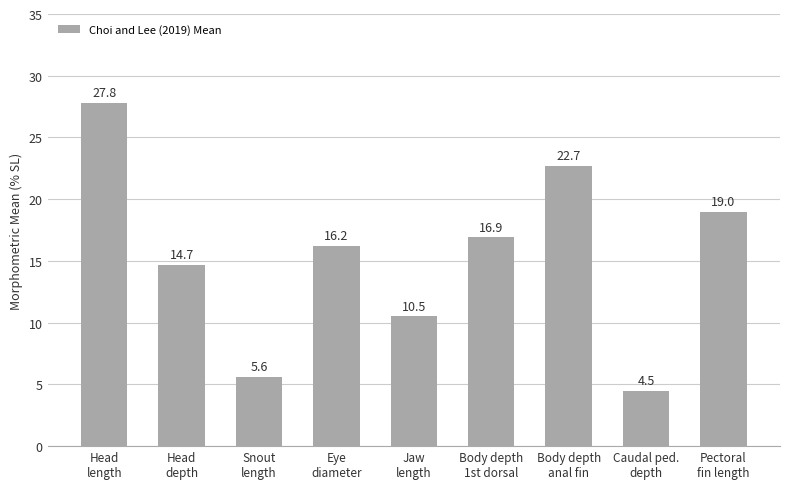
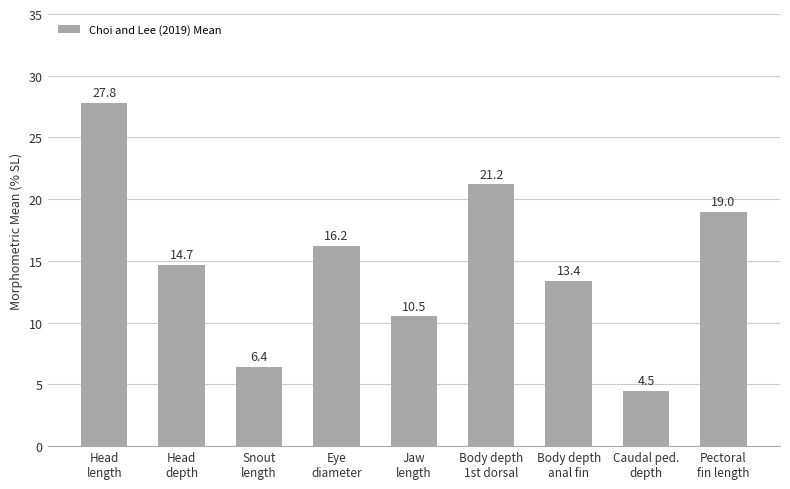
  {
    "Head length": 27.8,
    "Head depth": 14.7,
-   "Snout length": 5.6,
+   "Snout length": 6.4,
    "Eye diameter": 16.2,
    "Jaw length": 10.5,
-   "Body depth 1st dorsal": 16.9,
-   "Body depth anal fin": 22.7,
+   "Body depth 1st dorsal": 21.2,
+   "Body depth anal fin": 13.4,
    "Caudal ped. depth": 4.5,
    "Pectoral fin length": 19.0
  }
